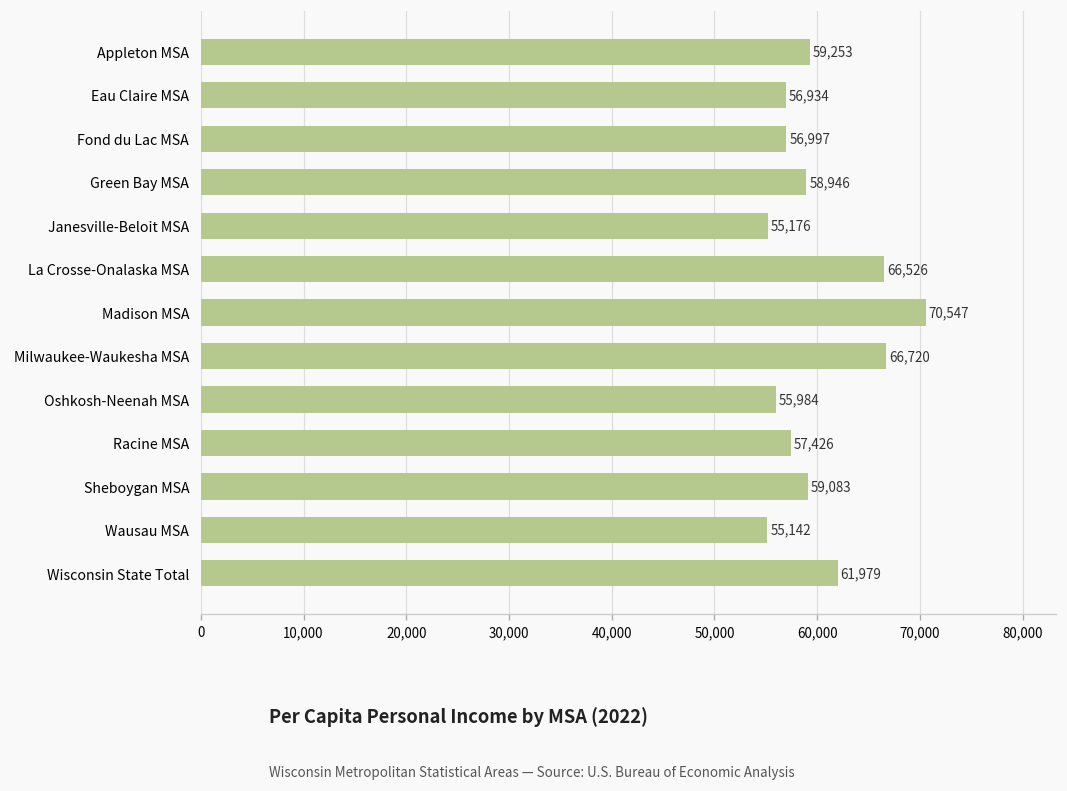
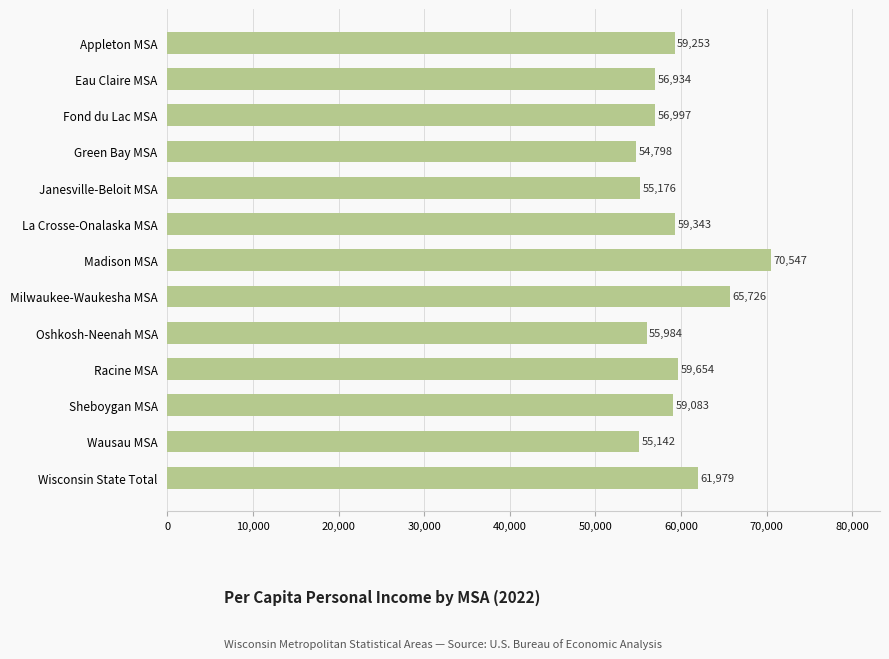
  {
    "Appleton MSA": "59,253",
    "Eau Claire MSA": "56,934",
    "Fond du Lac MSA": "56,997",
-   "Green Bay MSA": "58,946",
+   "Green Bay MSA": "54,798",
    "Janesville-Beloit MSA": "55,176",
-   "La Crosse-Onalaska MSA": "66,526",
+   "La Crosse-Onalaska MSA": "59,343",
    "Madison MSA": "70,547",
-   "Milwaukee-Waukesha MSA": "66,720",
+   "Milwaukee-Waukesha MSA": "65,726",
    "Oshkosh-Neenah MSA": "55,984",
-   "Racine MSA": "57,426",
+   "Racine MSA": "59,654",
    "Sheboygan MSA": "59,083",
    "Wausau MSA": "55,142",
    "Wisconsin State Total": "61,979"
  }
